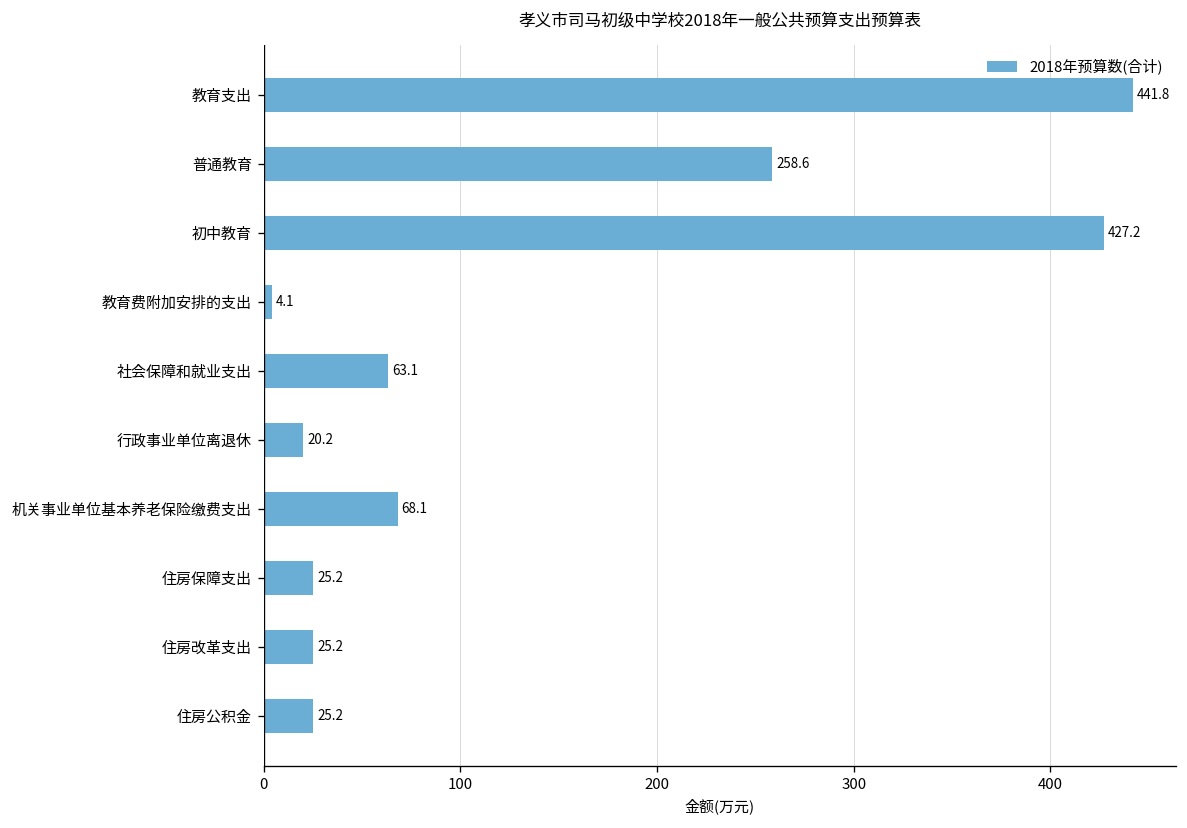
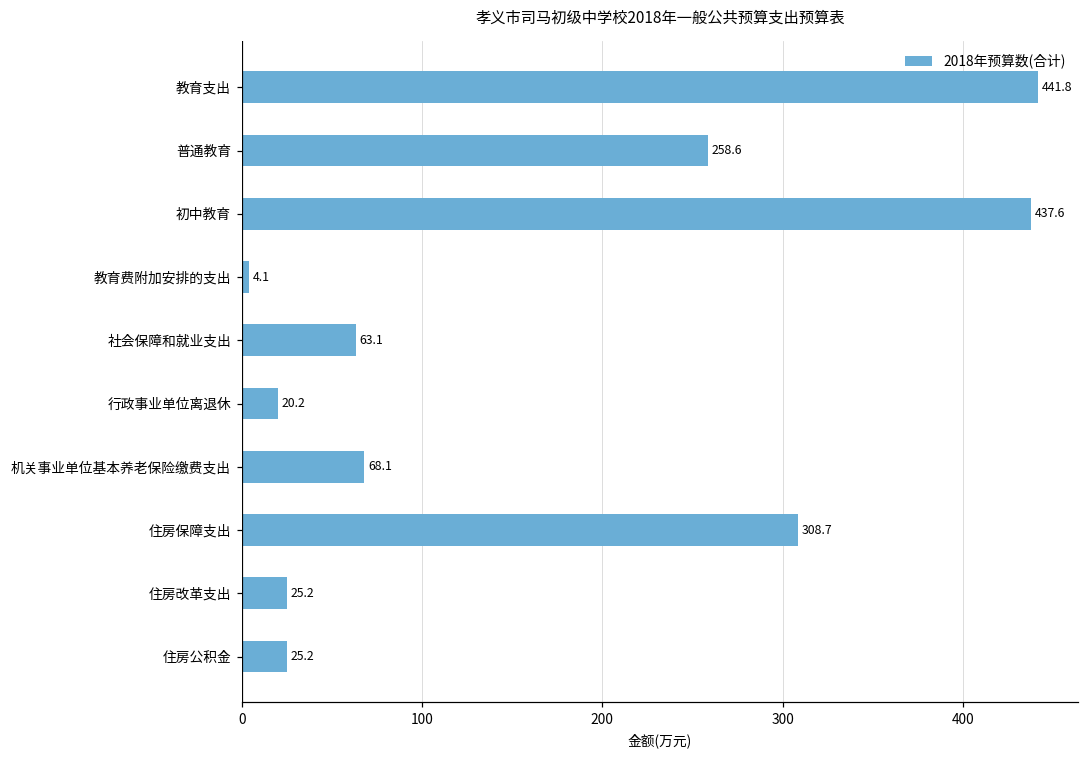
  {
    "教育支出": 441.8,
    "普通教育": 258.6,
-   "初中教育": 427.2,
+   "初中教育": 437.6,
    "教育费附加安排的支出": 4.1,
    "社会保障和就业支出": 63.1,
    "行政事业单位离退休": 20.2,
    "机关事业单位基本养老保险缴费支出": 68.1,
-   "住房保障支出": 25.2,
+   "住房保障支出": 308.7,
    "住房改革支出": 25.2,
    "住房公积金": 25.2
  }
